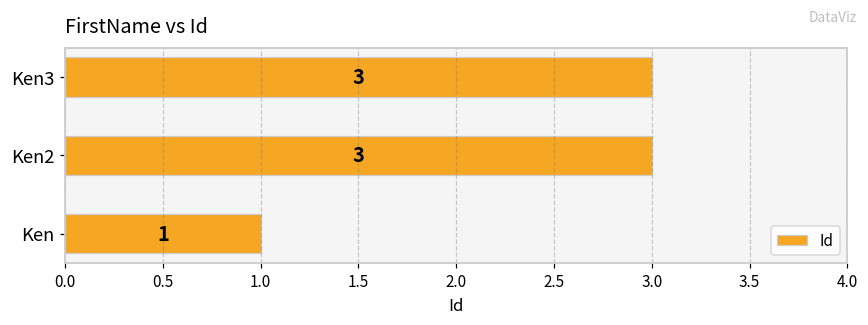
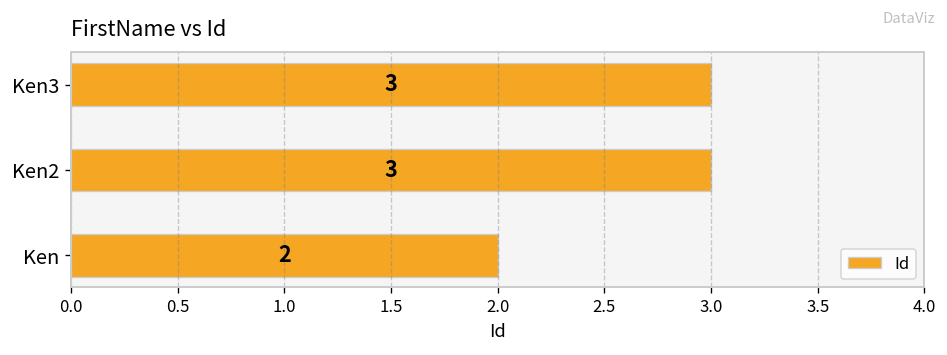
  {
    "Ken3": 3,
    "Ken2": 3,
-   "Ken": 1
+   "Ken": 2
  }
